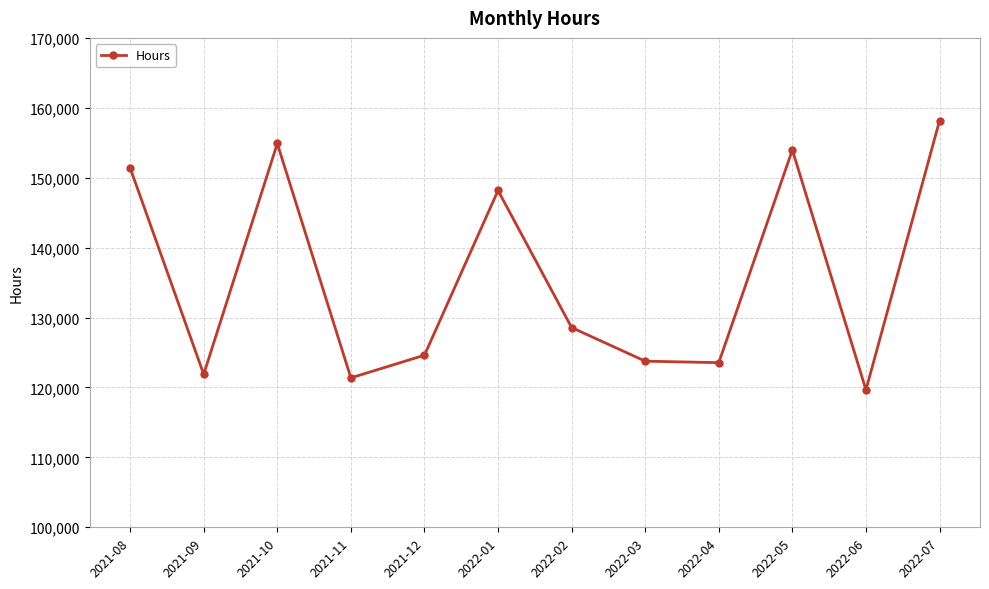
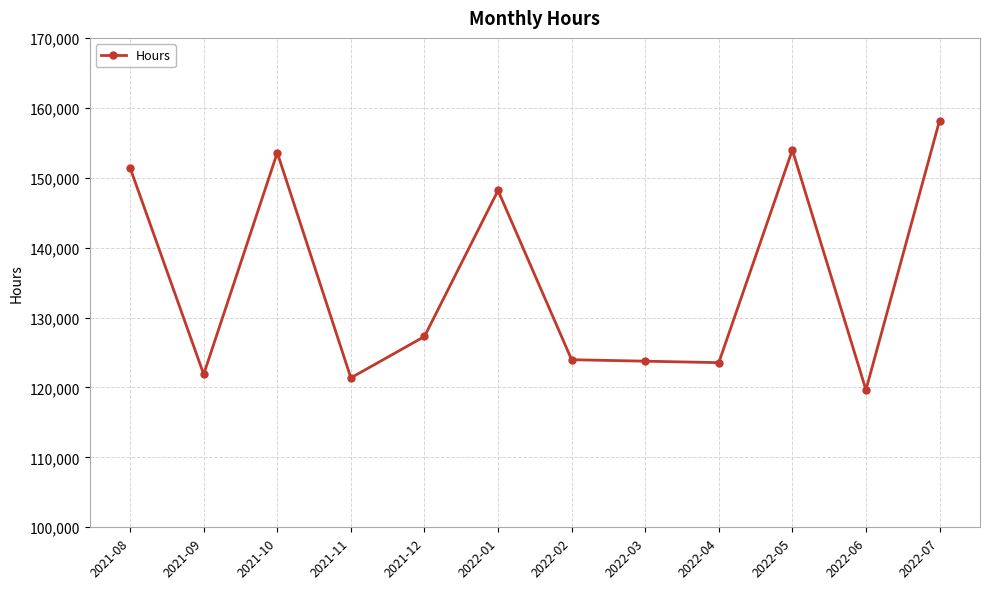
  {
    "2021-08": "151,000",
    "2021-09": "122,000",
-   "2021-10": "155,000",
+   "2021-10": "154,000",
    "2021-11": "121,000",
-   "2021-12": "125,000",
+   "2021-12": "127,000",
    "2022-01": "148,000",
-   "2022-02": "129,000",
+   "2022-02": "124,000",
    "2022-03": "124,000",
    "2022-04": "124,000",
    "2022-05": "154,000",
    "2022-06": "120,000",
    "2022-07": "158,000"
  }
